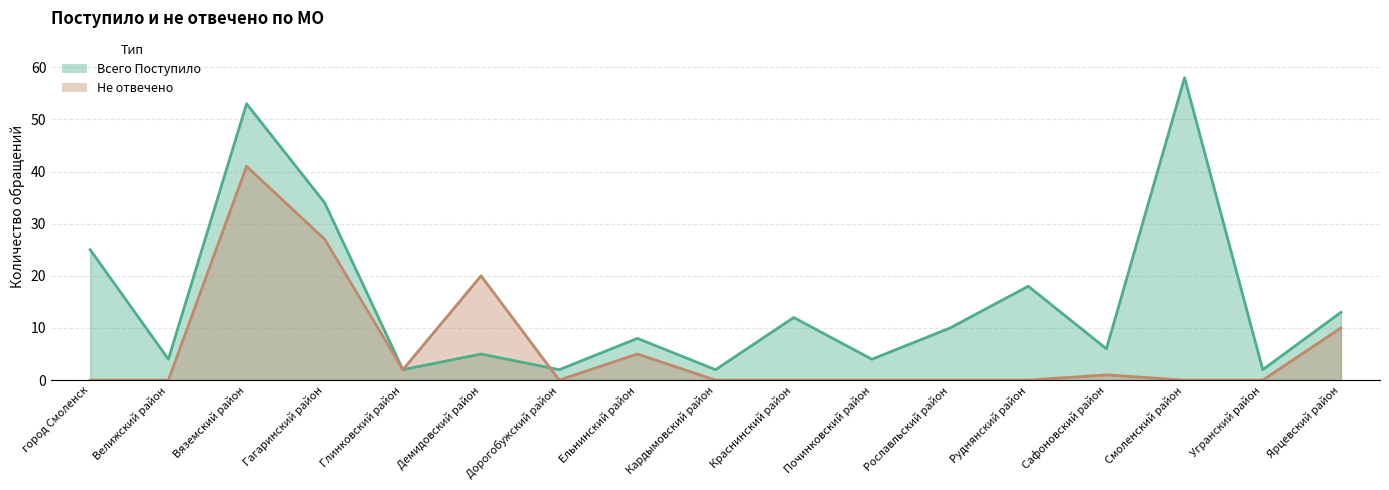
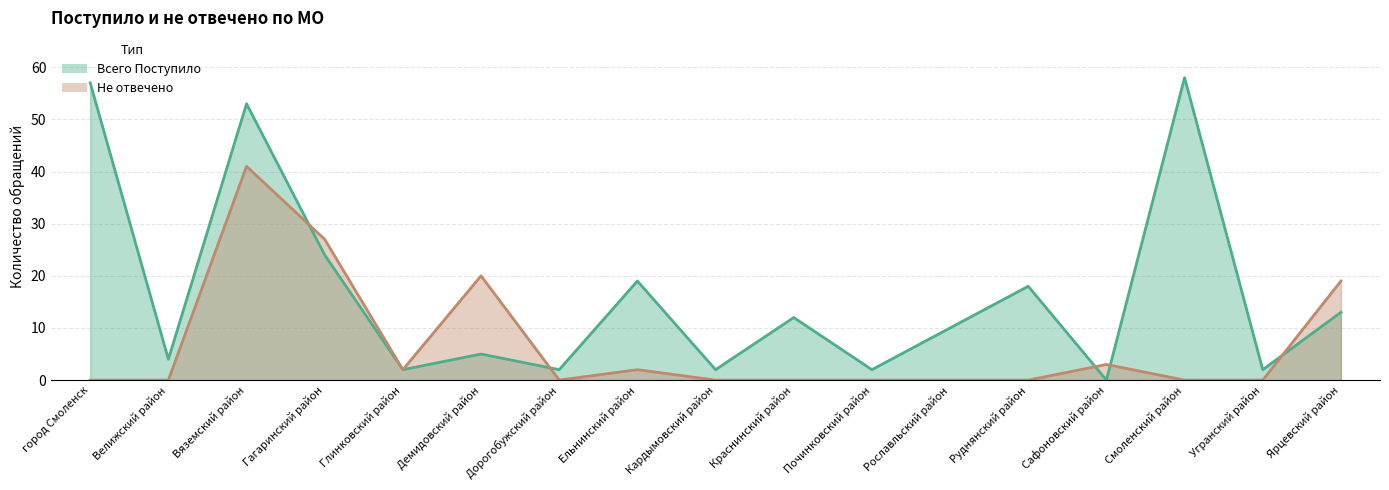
  {
    "Всего Поступило": {
-     "город Смоленск": 25,
+     "город Смоленск": 57,
      "Велижский район": 4,
      "Вяземский район": 53,
-     "Гагаринский район": 34,
+     "Гагаринский район": 24,
      "Демидовский район": 5,
      "Дорогобужский район": 2,
-     "Ельнинский район": 8,
+     "Ельнинский район": 19,
      "Кардымовский район": 2,
      "Краснинский район": 12,
-     "Починковский район": 4,
+     "Починковский район": 2,
      "Рославльский район": 10,
      "Руднянский район": 18,
-     "Сафоновский район": 6,
+     "Сафоновский район": 0,
      "Смоленский район": 58,
      "Угранский район": 2,
      "Ярцевский район": 13
    },
    "Не отвечено": {
      "город Смоленск": 0,
      "Велижский район": 0,
      "Вяземский район": 41,
      "Гагаринский район": 27,
      "Демидовский район": 20,
      "Дорогобужский район": 0,
-     "Ельнинский район": 5,
+     "Ельнинский район": 2,
      "Кардымовский район": 0,
      "Краснинский район": 0,
      "Починковский район": 0,
      "Рославльский район": 0,
      "Руднянский район": 0,
-     "Сафоновский район": 1,
+     "Сафоновский район": 3,
      "Смоленский район": 0,
      "Угранский район": 0,
-     "Ярцевский район": 10
+     "Ярцевский район": 19
    }
  }
